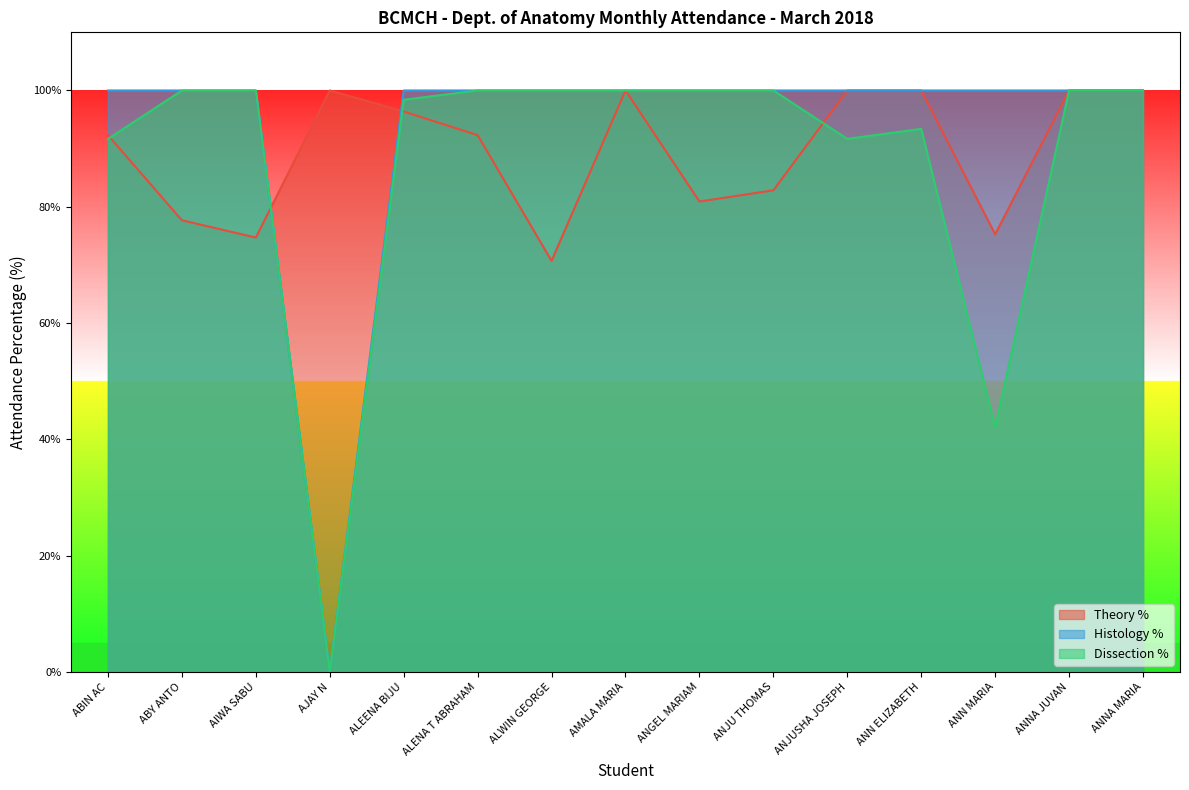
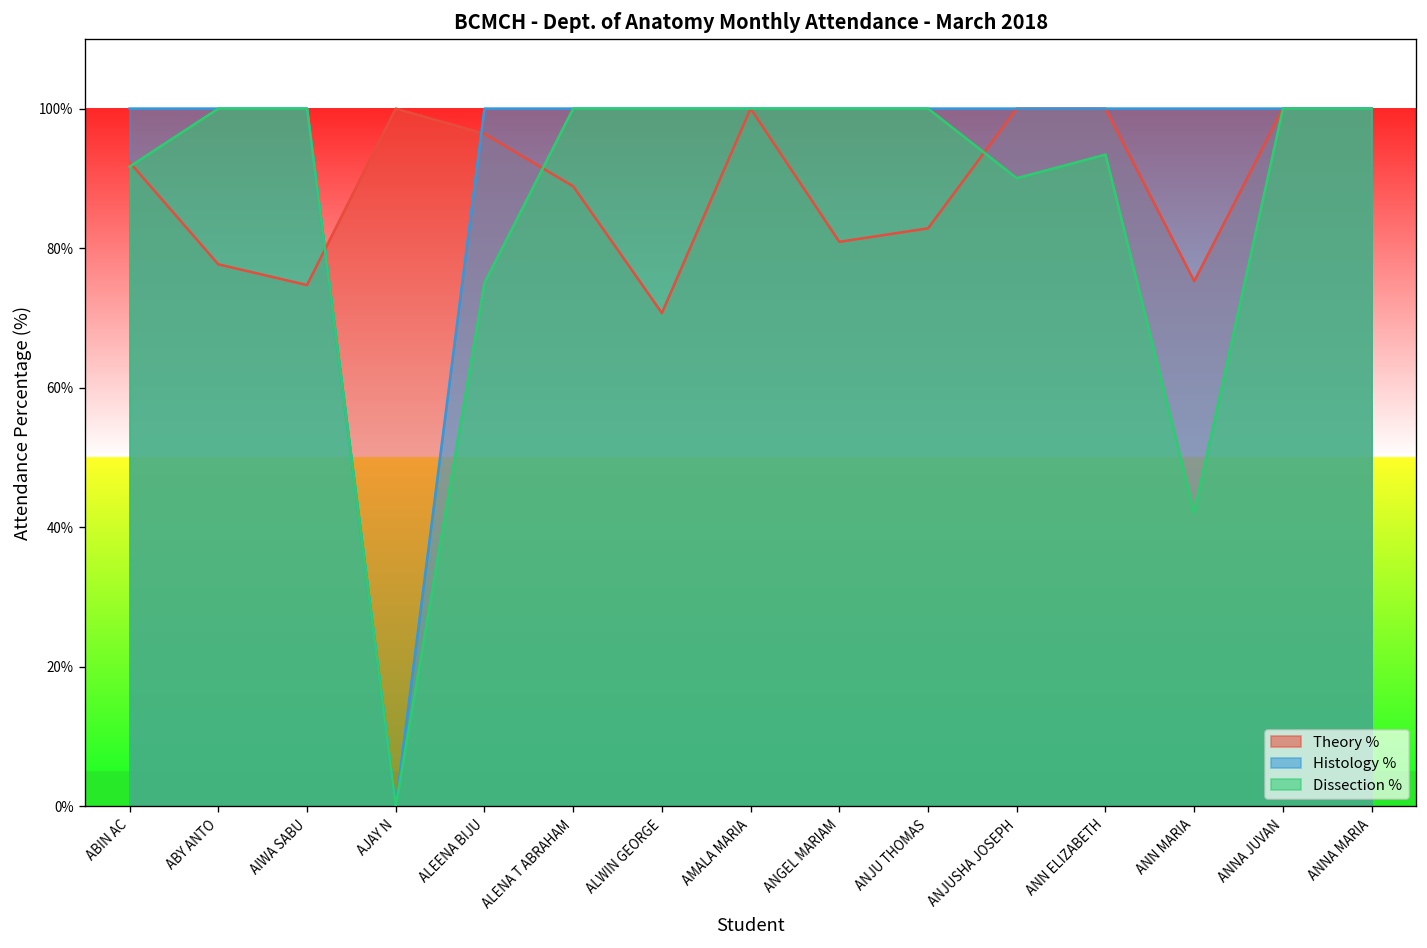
  {
    "Theory %": {
      "ABIN AC": "92%",
      "ABY ANTO": "78%",
      "AIWA SABU": "75%",
      "AJAY N": "100%",
      "ALEENA BIJU": "96%",
-     "ALENA T ABRAHAM": "92%",
+     "ALENA T ABRAHAM": "89%",
      "ALWIN GEORGE": "71%",
      "ANGEL MARIAM": "81%",
      "ANJU THOMAS": "83%",
      "ANN MARIA": "75%"
    },
    "Histology %": {
      "ABIN AC": "100%",
      "ALEENA BIJU": "100%",
      "ANN MARIA": "100%"
    },
    "Dissection %": {
      "ABIN AC": "92%",
-     "ALEENA BIJU": "98%",
-     "ANJUSHA JOSEPH": "92%",
+     "ALEENA BIJU": "75%",
+     "ANJUSHA JOSEPH": "90%",
      "ANN ELIZABETH": "93%",
      "ANN MARIA": "42%"
    }
  }
